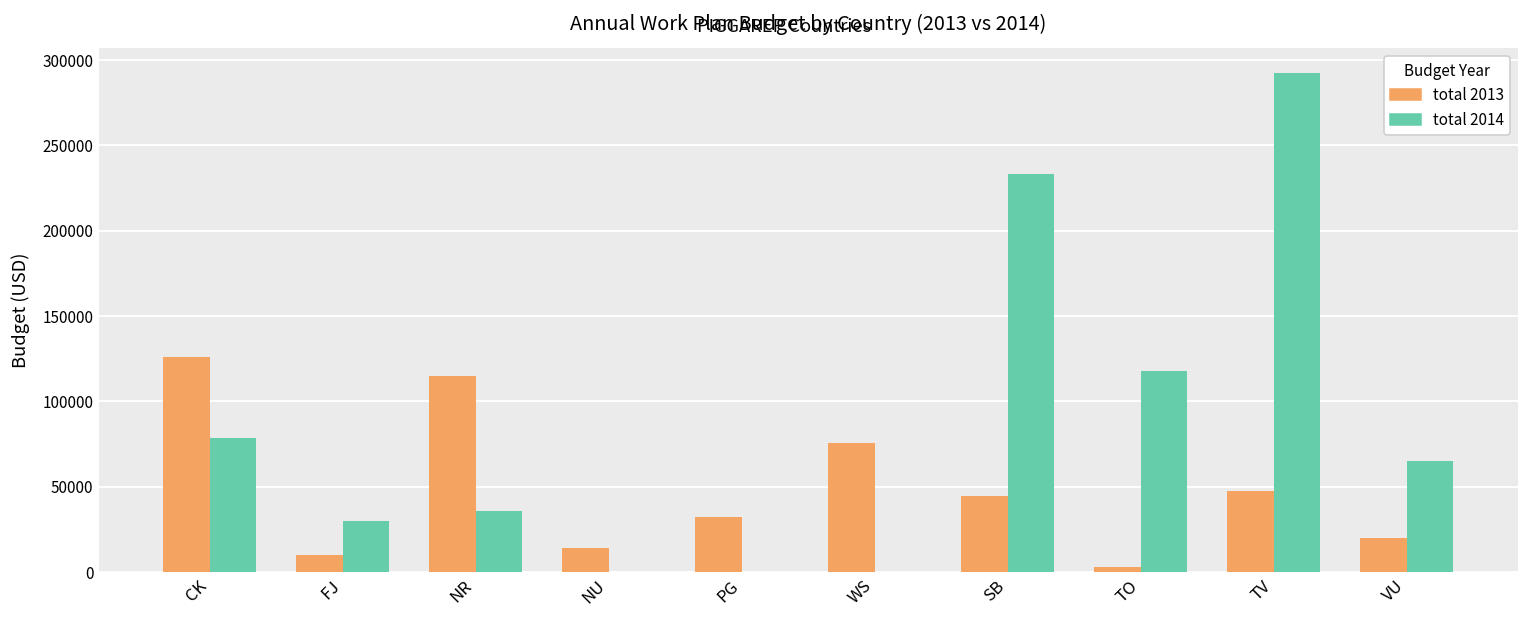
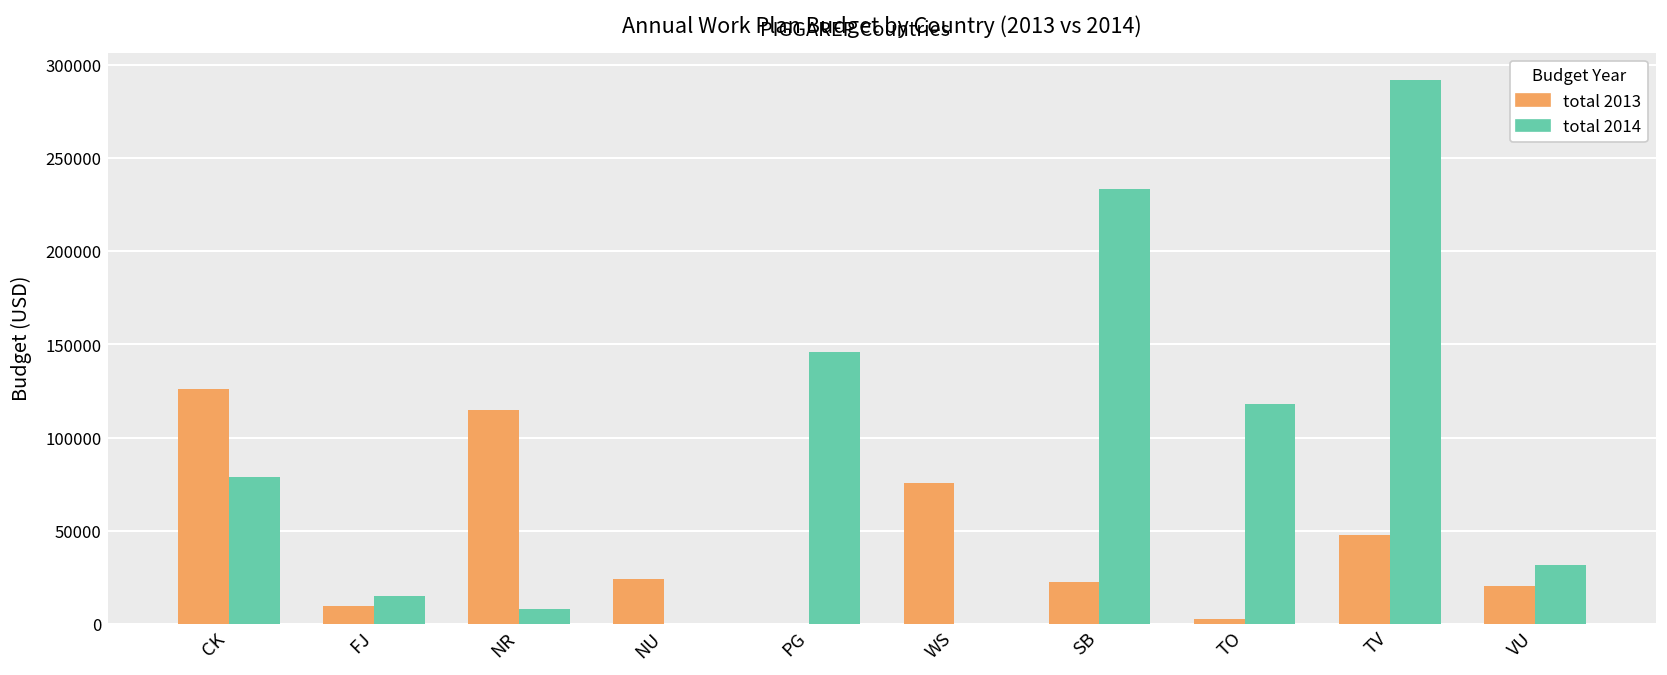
  {
    "total 2013": {
      "CK": 126000,
      "FJ": 10000,
      "NR": 115000,
-     "NU": 14000,
-     "PG": 32000,
+     "NU": 24000,
+     "PG": 0,
      "WS": 76000,
-     "SB": 44000,
+     "SB": 22000,
      "TO": 3000,
      "TV": 47000,
      "VU": 20000
    },
    "total 2014": {
      "CK": 79000,
-     "FJ": 30000,
-     "NR": 36000,
+     "FJ": 15000,
+     "NR": 8000,
      "NU": 0,
-     "PG": 0,
+     "PG": 146000,
      "WS": 0,
      "SB": 233000,
      "TO": 118000,
      "TV": 292000,
-     "VU": 65000
+     "VU": 32000
    }
  }
